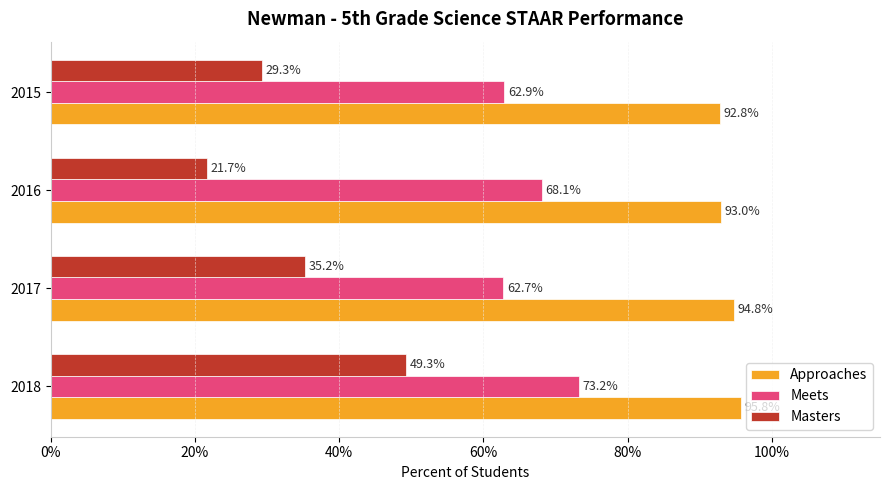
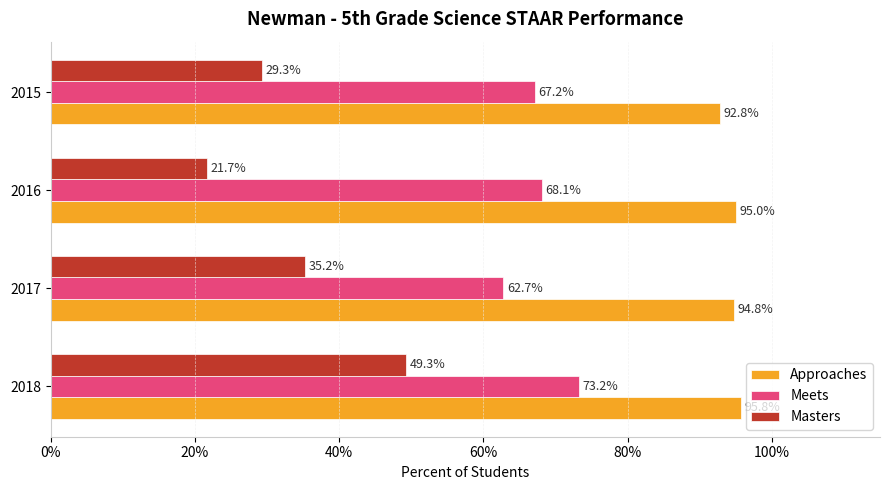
  {
    "Approaches": {
      "2015": "92.8%",
-     "2016": "93.0%",
+     "2016": "95.0%",
      "2017": "94.8%"
    },
    "Meets": {
-     "2015": "62.9%",
+     "2015": "67.2%",
      "2016": "68.1%",
      "2017": "62.7%",
      "2018": "73.2%"
    },
    "Masters": {
      "2015": "29.3%",
      "2016": "21.7%",
      "2017": "35.2%",
      "2018": "49.3%"
    }
  }
